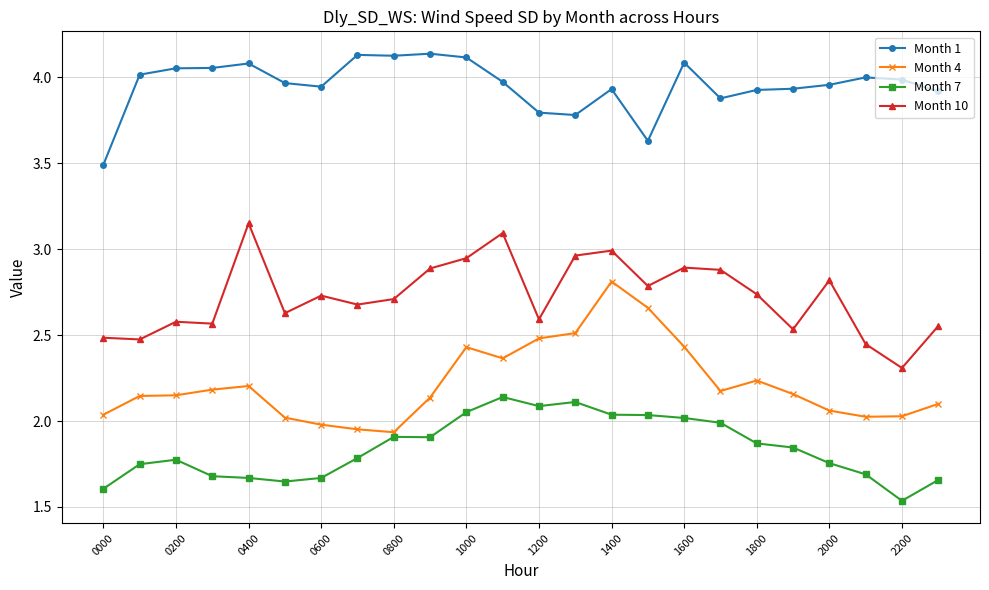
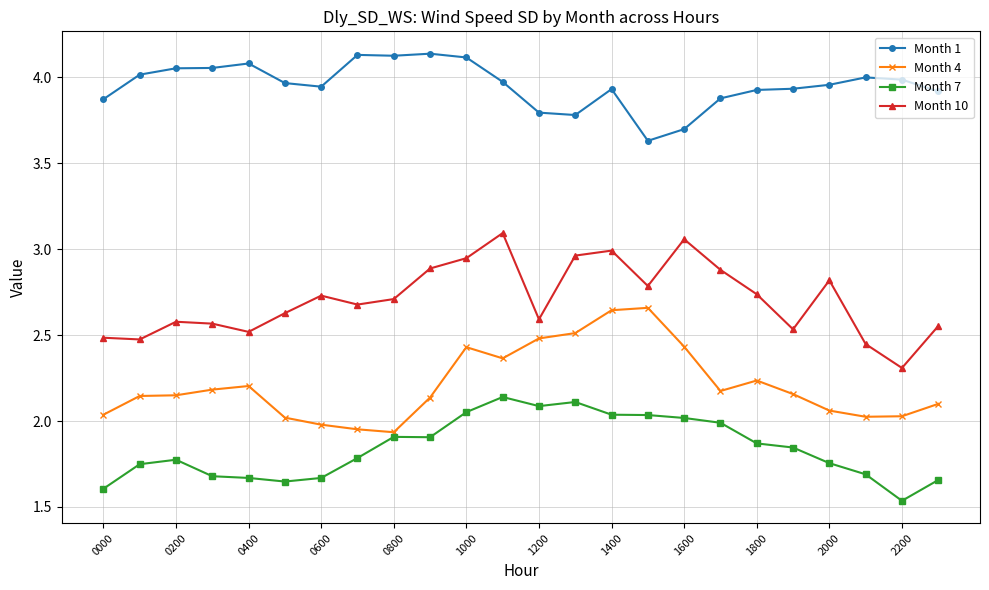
  {
    "Month 1": {
-     "0000": 3.49,
+     "0000": 3.87,
      "0200": 4.05,
      "0400": 4.08,
      "0600": 3.95,
      "0800": 4.13,
      "1000": 4.12,
      "1200": 3.80,
      "1400": 3.93,
-     "1600": 4.09,
+     "1600": 3.70,
      "1800": 3.93,
      "2000": 3.96
    },
    "Month 4": {
      "0000": 2.04,
      "0200": 2.15,
      "0400": 2.20,
      "0600": 1.98,
      "0800": 1.94,
      "1000": 2.43,
      "1200": 2.48,
-     "1400": 2.81,
+     "1400": 2.65,
      "1600": 2.43,
      "1800": 2.24,
      "2000": 2.06,
      "2200": 2.03
    },
    "Month 7": {
      "0000": 1.61,
      "0200": 1.78,
      "0400": 1.67,
      "0600": 1.67,
      "0800": 1.91,
      "1000": 2.05,
      "1200": 2.09,
      "1400": 2.04,
      "1600": 2.02,
      "1800": 1.87,
      "2000": 1.76,
      "2200": 1.54
    },
    "Month 10": {
      "0000": 2.49,
      "0200": 2.58,
-     "0400": 3.15,
+     "0400": 2.52,
      "0600": 2.73,
      "0800": 2.71,
      "1000": 2.95,
      "1200": 2.59,
      "1400": 2.99,
-     "1600": 2.89,
+     "1600": 3.06,
      "1800": 2.74,
      "2000": 2.82,
      "2200": 2.31
    }
  }
